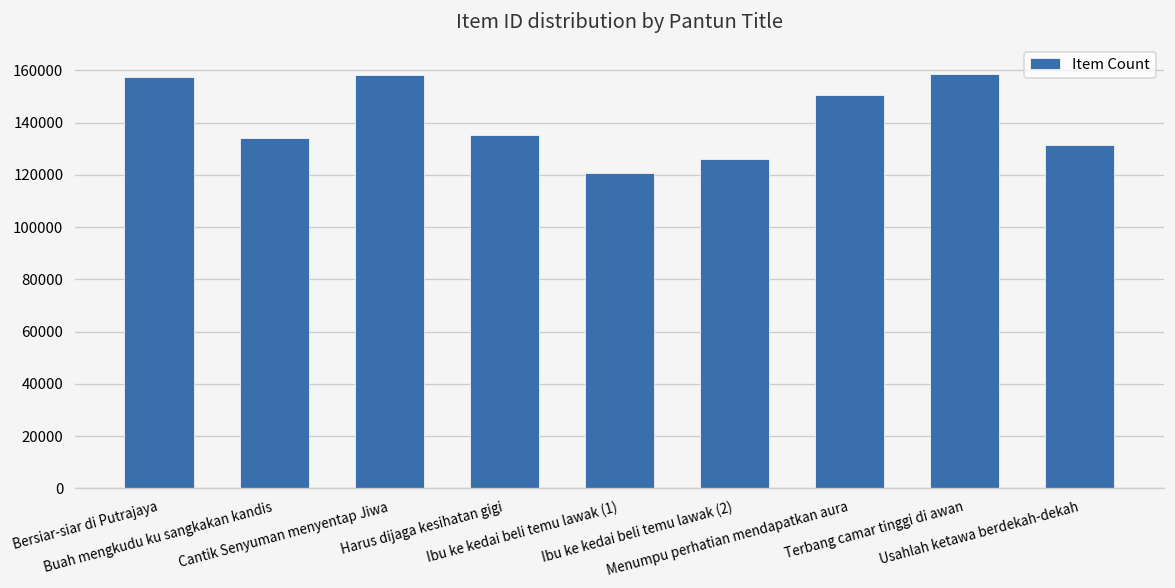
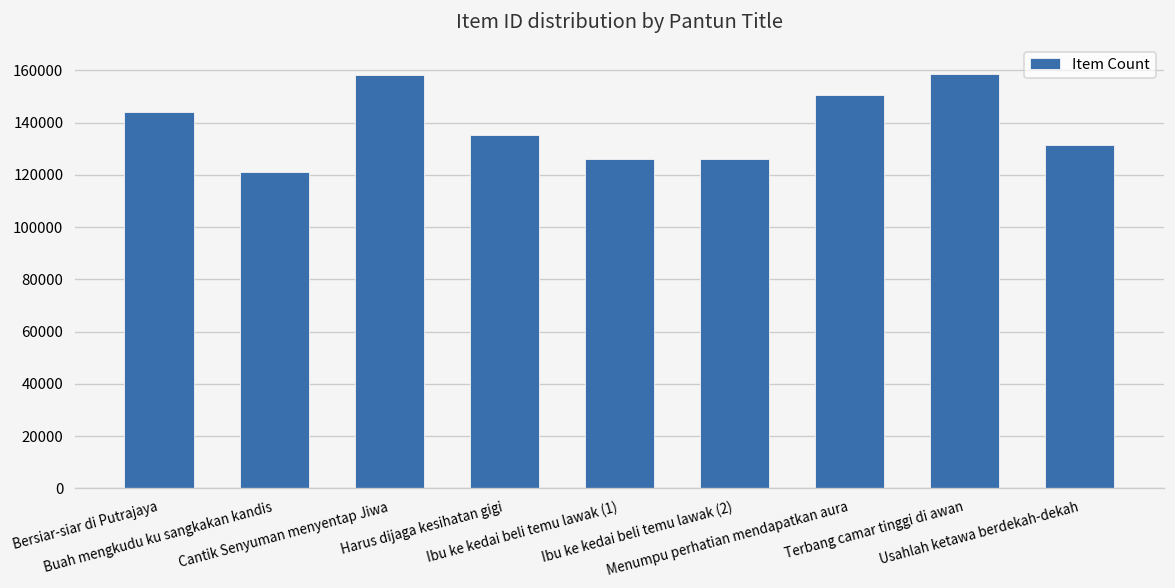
  {
-   "Bersiar-siar di Putrajaya": 158000,
-   "Buah mengkudu ku sangkakan kandis": 134000,
+   "Bersiar-siar di Putrajaya": 144000,
+   "Buah mengkudu ku sangkakan kandis": 121000,
    "Cantik Senyuman menyentap Jiwa": 158000,
    "Harus dijaga kesihatan gigi": 135000,
-   "Ibu ke kedai beli temu lawak (1)": 121000,
+   "Ibu ke kedai beli temu lawak (1)": 126000,
    "Ibu ke kedai beli temu lawak (2)": 126000,
    "Menumpu perhatian mendapatkan aura": 151000,
    "Terbang camar tinggi di awan": 158000,
    "Usahlah ketawa berdekah-dekah": 132000
  }
